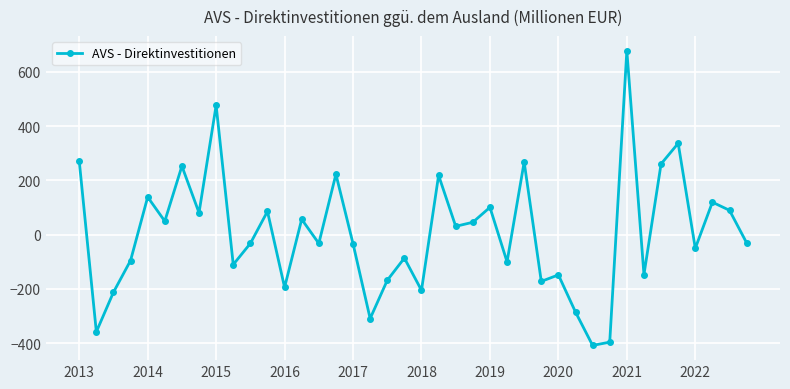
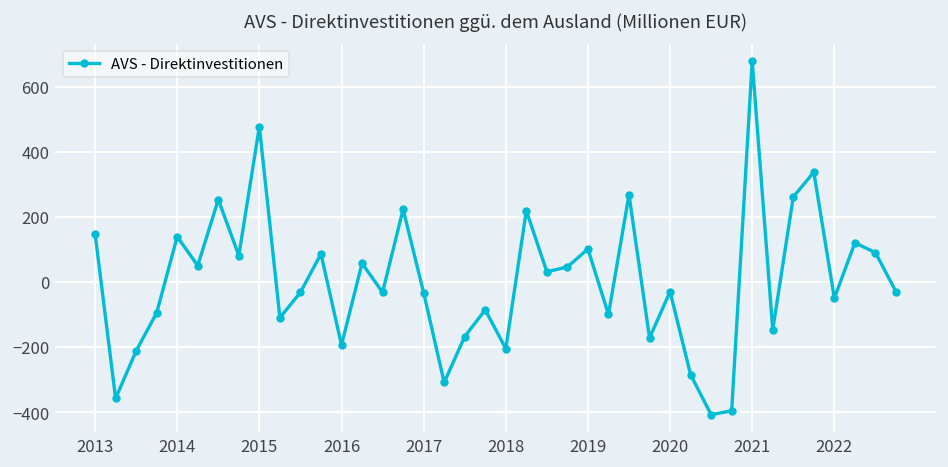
  {
-   "2013": 270,
+   "2013": 150,
    "2014": 140,
    "2015": 480,
    "2016": -190,
    "2017": -30,
    "2018": -210,
    "2019": 100,
-   "2020": -150,
+   "2020": -30,
    "2021": 680,
    "2022": -50
  }
